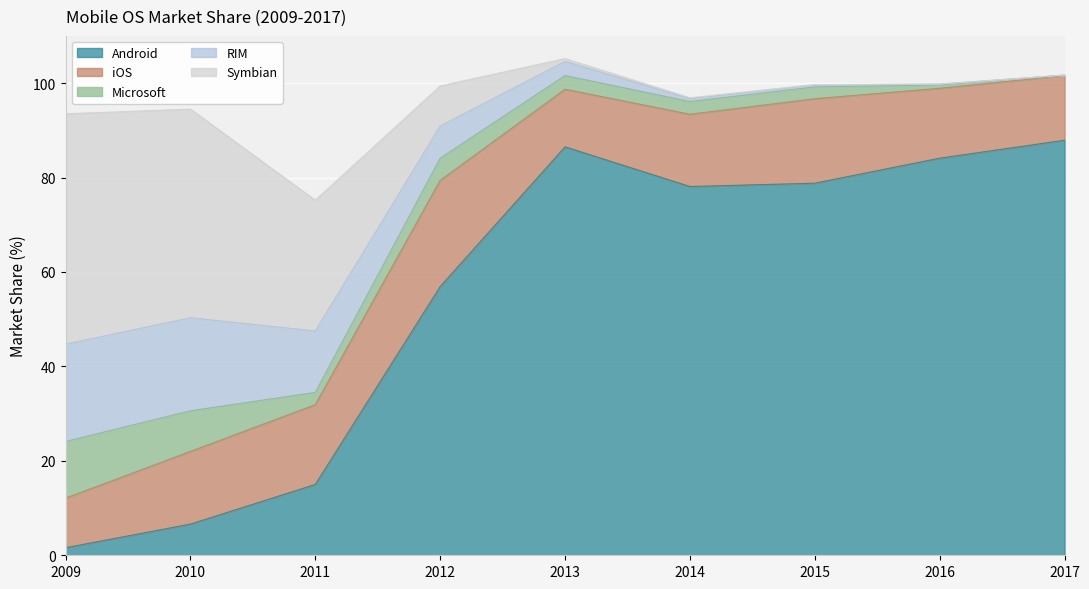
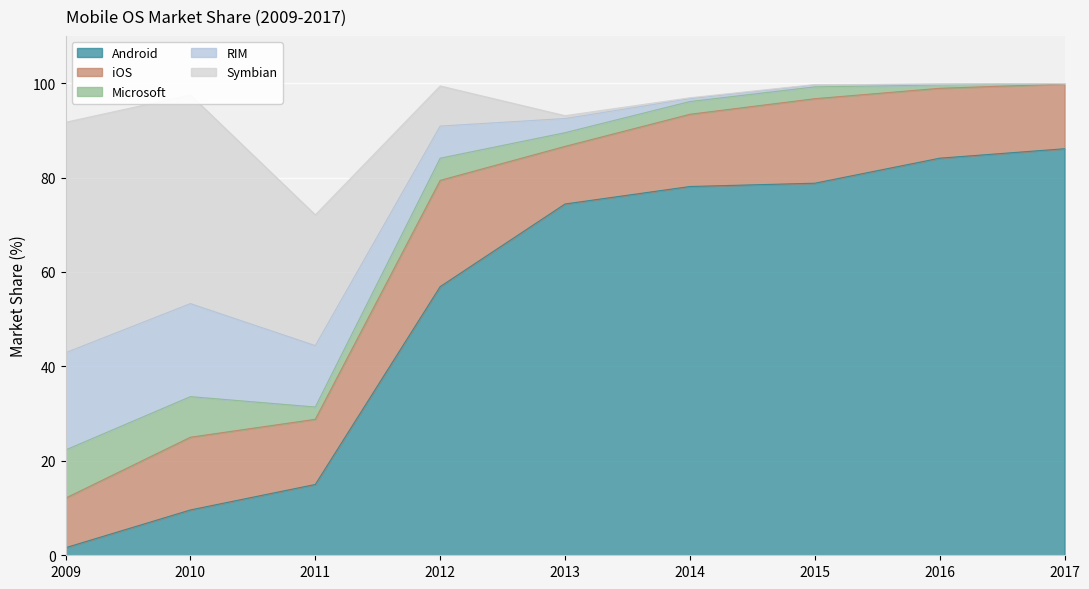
  {
    "Android": {
      "2009": 2,
-     "2010": 7,
+     "2010": 10,
      "2011": 15,
      "2012": 57,
-     "2013": 87,
+     "2013": 74,
      "2014": 78,
      "2015": 79,
      "2016": 84,
-     "2017": 88
+     "2017": 86
    },
    "iOS": {
      "2009": 11,
      "2010": 15,
-     "2011": 17,
+     "2011": 14,
      "2012": 23,
      "2013": 12,
      "2014": 15,
      "2015": 18,
      "2016": 15
    },
    "Microsoft": {
-     "2009": 12,
+     "2009": 10,
      "2010": 9,
      "2011": 3,
      "2012": 5,
      "2013": 3,
      "2014": 3
    }
  }
